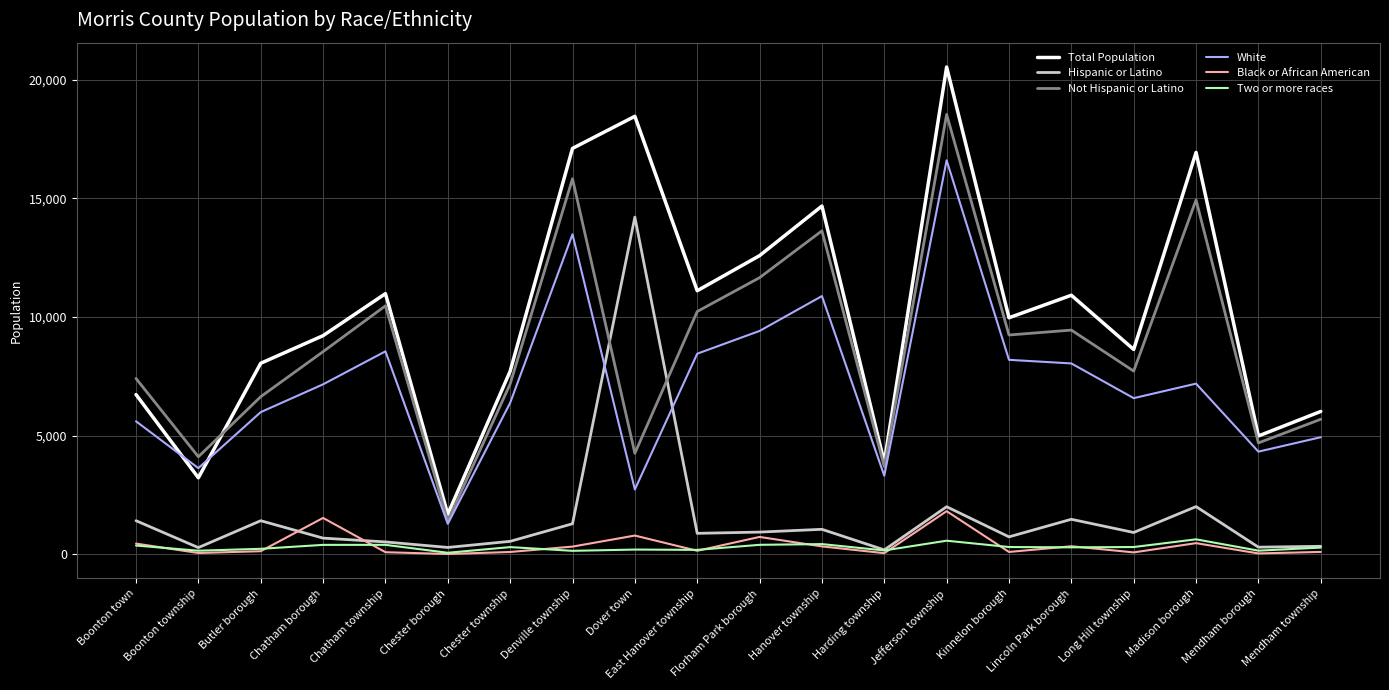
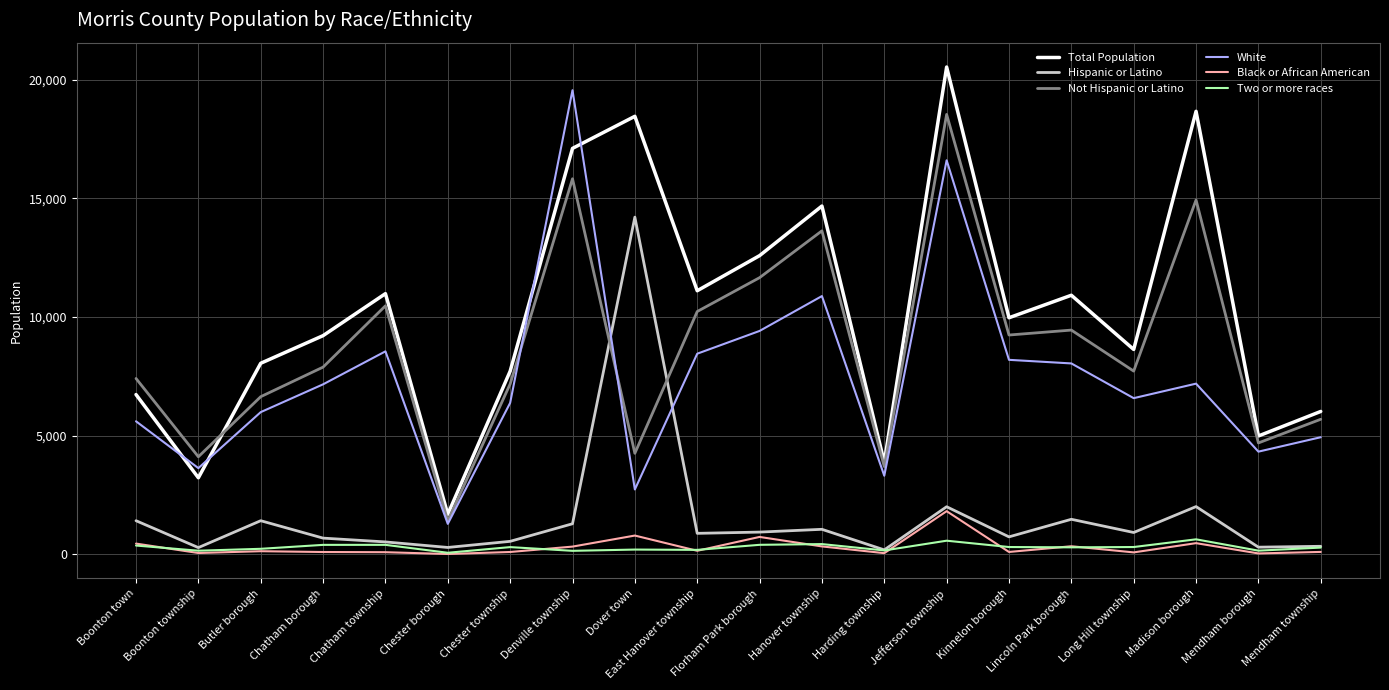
  {
    "Total Population": {
      "Boonton town": "6,700",
      "Boonton township": "3,200",
      "Butler borough": "8,000",
      "Chatham borough": "9,200",
      "Chatham township": "11,000",
      "Chester borough": "1,700",
      "Chester township": "7,700",
      "Denville township": "17,100",
      "Dover town": "18,500",
      "East Hanover township": "11,100",
      "Florham Park borough": "12,600",
      "Hanover township": "14,700",
      "Harding township": "3,900",
      "Jefferson township": "20,500",
      "Kinnelon borough": "10,000",
      "Lincoln Park borough": "10,900",
      "Long Hill township": "8,600",
-     "Madison borough": "16,900",
+     "Madison borough": "18,700",
      "Mendham borough": "5,000",
      "Mendham township": "6,000"
    },
    "Hispanic or Latino": {
      "Boonton town": "1,400",
      "Boonton township": "300",
      "Butler borough": "1,400",
      "Chatham borough": "700",
      "Chatham township": "500",
      "Chester borough": "300",
      "Chester township": "500",
      "Denville township": "1,300",
      "Dover town": "14,200",
      "East Hanover township": "900",
      "Florham Park borough": "900",
      "Hanover township": "1,000",
      "Jefferson township": "2,000",
      "Kinnelon borough": "700",
      "Lincoln Park borough": "1,500",
      "Long Hill township": "900",
      "Madison borough": "2,000",
      "Mendham borough": "300"
    },
    "Not Hispanic or Latino": {
      "Boonton town": "7,400",
      "Boonton township": "4,100",
      "Butler borough": "6,600",
-     "Chatham borough": "8,500",
+     "Chatham borough": "7,900",
      "Chatham township": "10,500",
      "Chester borough": "1,400",
      "Chester township": "7,200",
      "Denville township": "15,800",
      "Dover town": "4,300",
      "East Hanover township": "10,200",
      "Florham Park borough": "11,700",
      "Hanover township": "13,600",
      "Harding township": "3,700",
      "Jefferson township": "18,500",
      "Kinnelon borough": "9,200",
      "Lincoln Park borough": "9,400",
      "Long Hill township": "7,700",
      "Madison borough": "14,900",
      "Mendham borough": "4,700",
      "Mendham township": "5,700"
    },
    "White": {
      "Boonton town": "5,600",
      "Boonton township": "3,600",
      "Butler borough": "6,000",
      "Chatham borough": "7,200",
      "Chatham township": "8,500",
      "Chester borough": "1,300",
      "Chester township": "6,400",
-     "Denville township": "13,500",
+     "Denville township": "19,600",
      "Dover town": "2,700",
      "East Hanover township": "8,500",
      "Florham Park borough": "9,400",
      "Hanover township": "10,900",
      "Harding township": "3,300",
      "Jefferson township": "16,600",
      "Kinnelon borough": "8,200",
      "Lincoln Park borough": "8,000",
      "Long Hill township": "6,600",
      "Madison borough": "7,200",
      "Mendham borough": "4,300",
      "Mendham township": "4,900"
    },
    "Black or African American": {
-     "Chatham borough": "1,500",
+     "Chatham borough": "100",
      "Chatham township": "100",
      "Chester township": "100",
      "Denville township": "300",
      "Dover town": "800",
      "Florham Park borough": "700",
      "Harding township": "0",
      "Jefferson township": "1,800",
      "Kinnelon borough": "100",
      "Long Hill township": "100",
      "Madison borough": "500",
      "Mendham borough": "0",
      "Mendham township": "100"
    },
    "Two or more races": {
      "Chatham borough": "400",
      "Chatham township": "400",
      "Chester township": "300",
      "Denville township": "100",
      "Dover town": "200",
      "Florham Park borough": "400",
      "Jefferson township": "600",
      "Kinnelon borough": "300",
      "Long Hill township": "300",
      "Madison borough": "600",
      "Mendham borough": "100"
    }
  }
